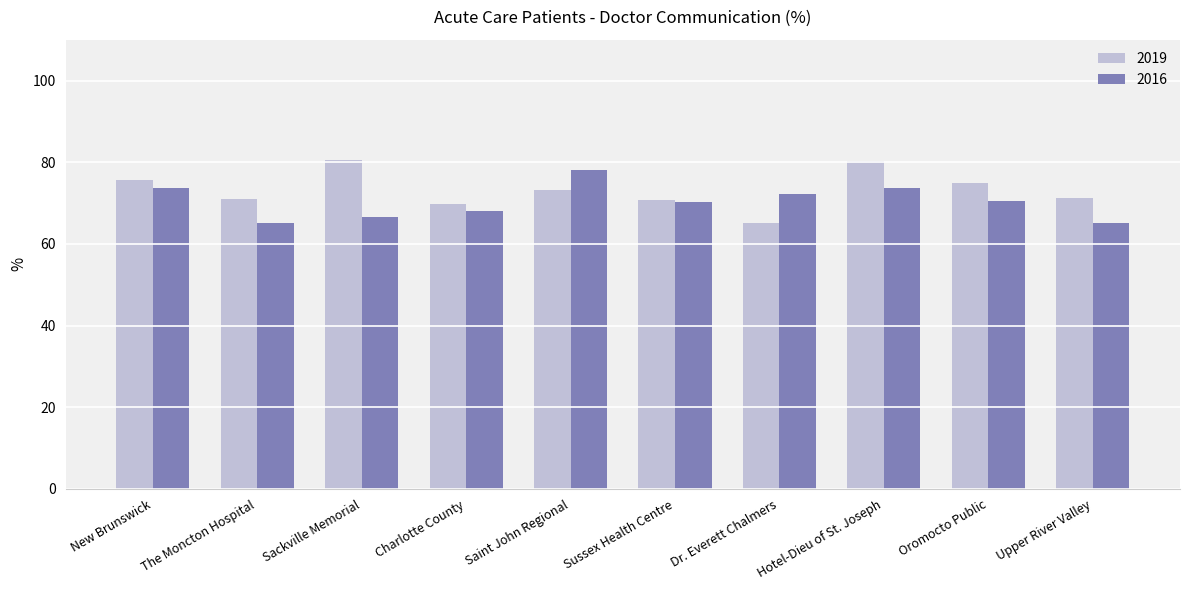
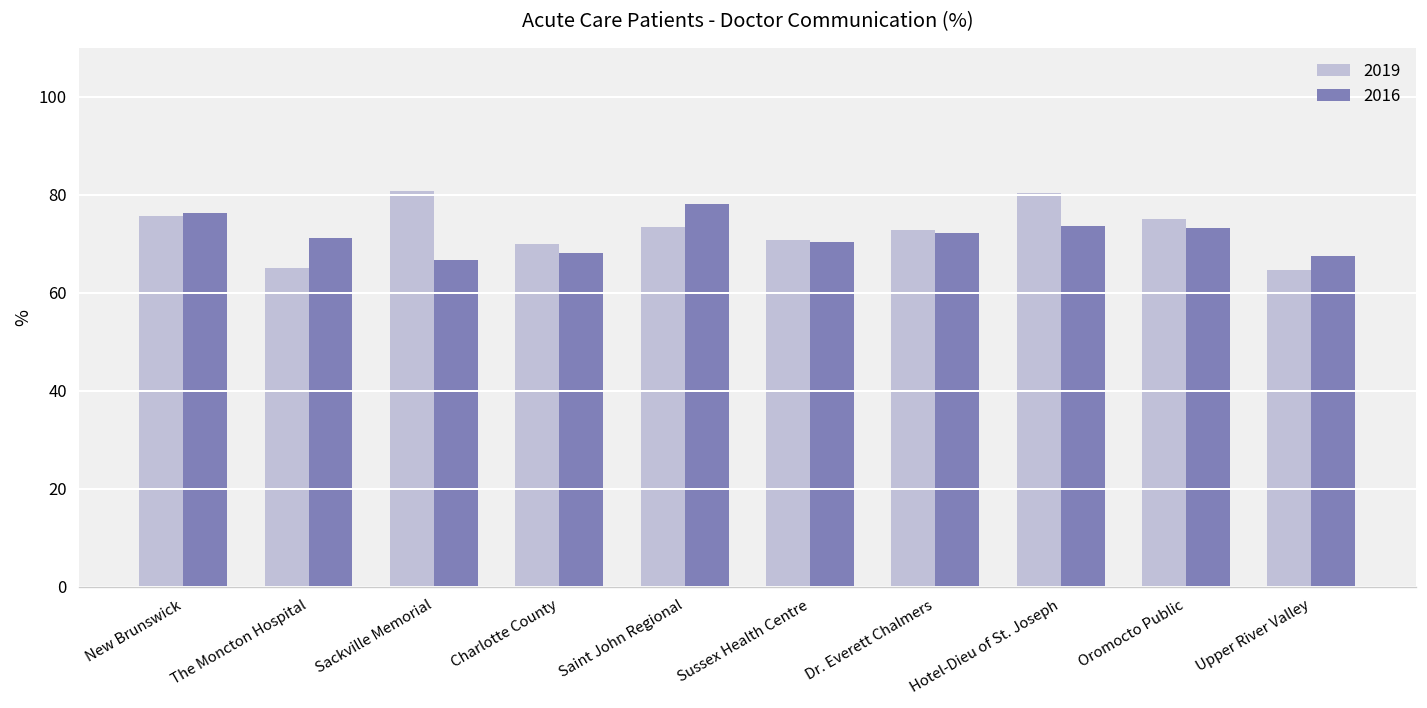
  {
    "2019": {
      "New Brunswick": 76,
-     "The Moncton Hospital": 71,
+     "The Moncton Hospital": 65,
      "Sackville Memorial": 81,
      "Charlotte County": 70,
      "Saint John Regional": 73,
      "Sussex Health Centre": 71,
-     "Dr. Everett Chalmers": 65,
+     "Dr. Everett Chalmers": 73,
      "Hotel-Dieu of St. Joseph": 80,
      "Oromocto Public": 75,
-     "Upper River Valley": 71
+     "Upper River Valley": 65
    },
    "2016": {
-     "New Brunswick": 74,
-     "The Moncton Hospital": 65,
+     "New Brunswick": 76,
+     "The Moncton Hospital": 71,
      "Sackville Memorial": 67,
      "Charlotte County": 68,
      "Saint John Regional": 78,
      "Sussex Health Centre": 70,
      "Dr. Everett Chalmers": 72,
      "Hotel-Dieu of St. Joseph": 74,
-     "Oromocto Public": 70,
-     "Upper River Valley": 65
+     "Oromocto Public": 73,
+     "Upper River Valley": 67
    }
  }
